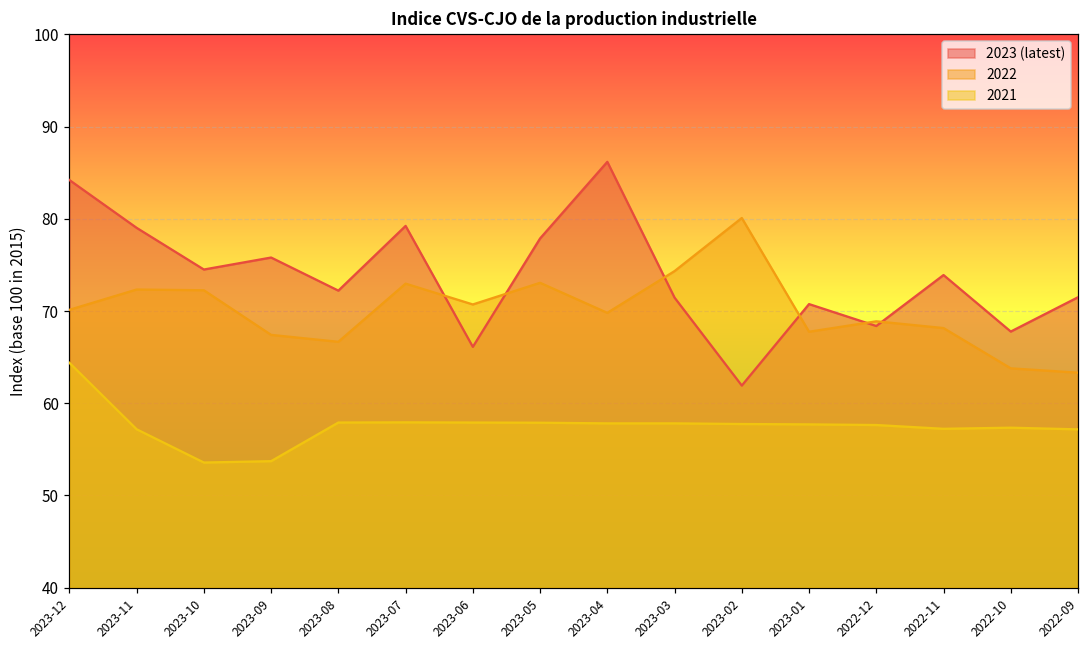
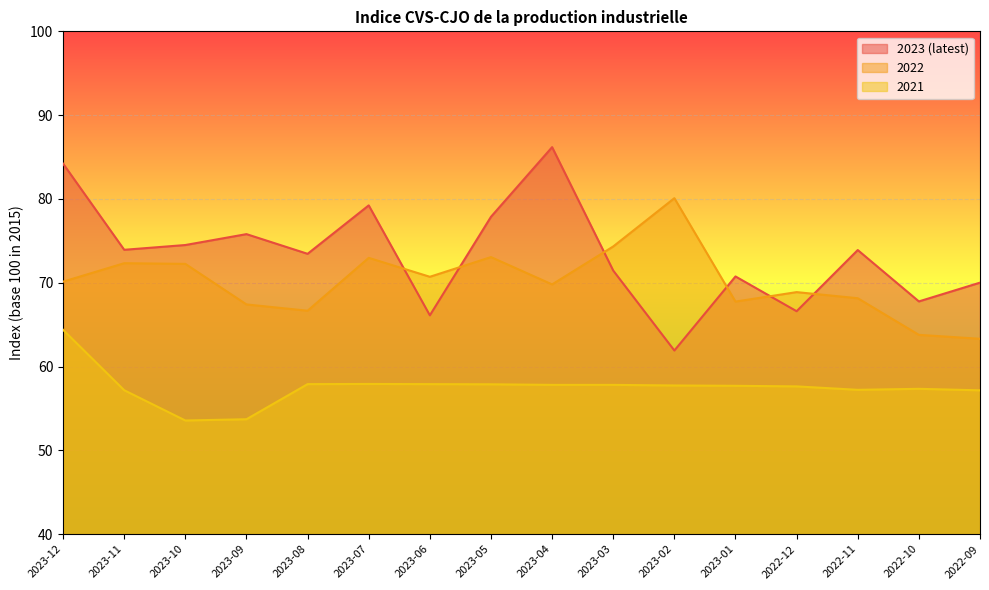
  {
    "2023 (latest)": {
      "2023-12": 84,
-     "2023-11": 79,
+     "2023-11": 74,
      "2023-10": 75,
      "2023-09": 76,
-     "2023-08": 72,
+     "2023-08": 73,
      "2023-07": 79,
      "2023-06": 66,
      "2023-05": 78,
      "2023-04": 86,
      "2023-03": 71,
      "2023-02": 62,
      "2023-01": 71,
-     "2022-12": 68,
+     "2022-12": 67,
      "2022-11": 74,
      "2022-10": 68,
-     "2022-09": 71
+     "2022-09": 70
    }
  }
